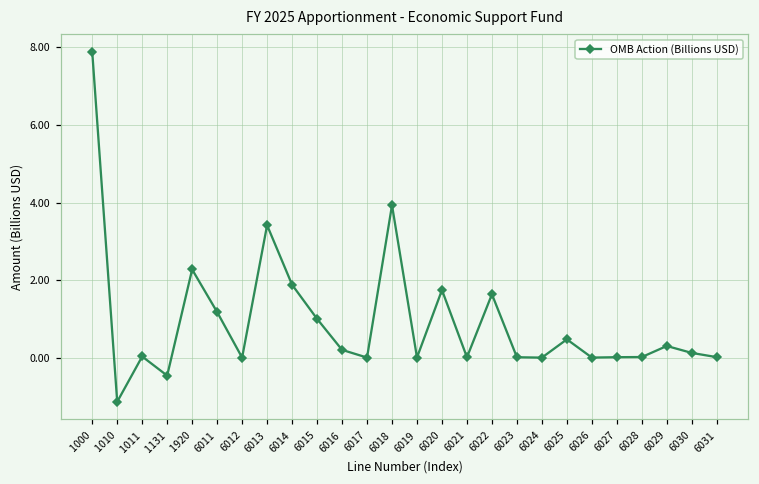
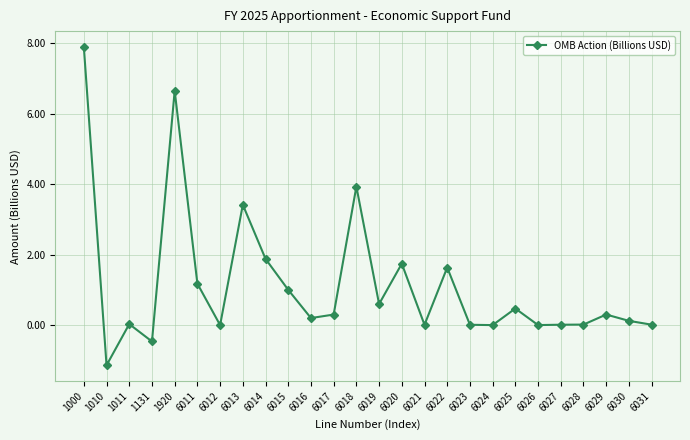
  {
    "1000": 7.9,
    "1010": -1.1,
    "1011": 0.0,
    "1131": -0.5,
-   "1920": 2.3,
+   "1920": 6.6,
    "6011": 1.2,
    "6012": 0.0,
    "6013": 3.4,
    "6014": 1.9,
    "6015": 1.0,
    "6016": 0.2,
-   "6017": 0.0,
+   "6017": 0.3,
    "6018": 3.9,
-   "6019": 0.0,
+   "6019": 0.6,
    "6020": 1.7,
    "6021": 0.0,
    "6022": 1.6,
    "6023": 0.0,
    "6024": 0.0,
    "6025": 0.5,
    "6026": 0.0,
    "6027": 0.0,
    "6028": 0.0,
    "6029": 0.3,
    "6030": 0.1,
    "6031": 0.0
  }
